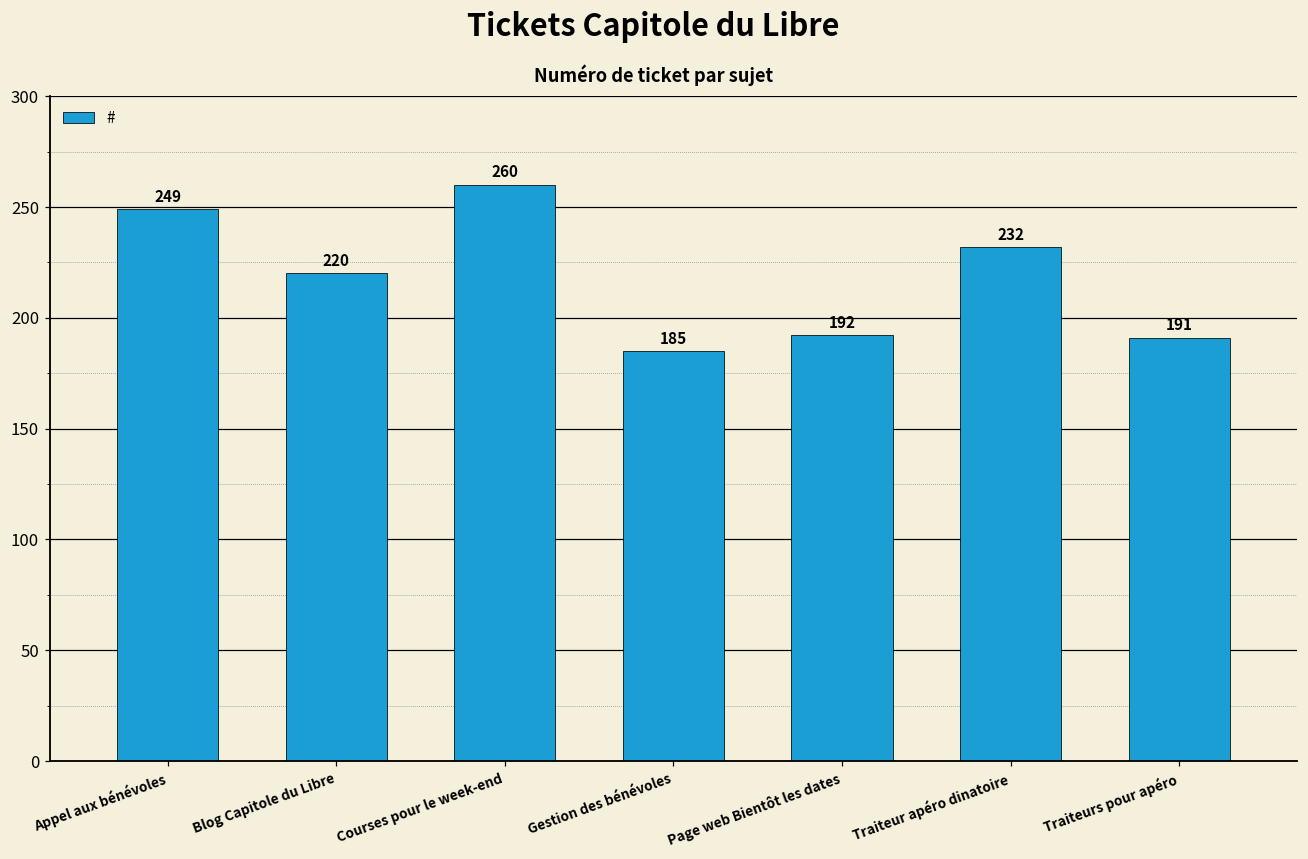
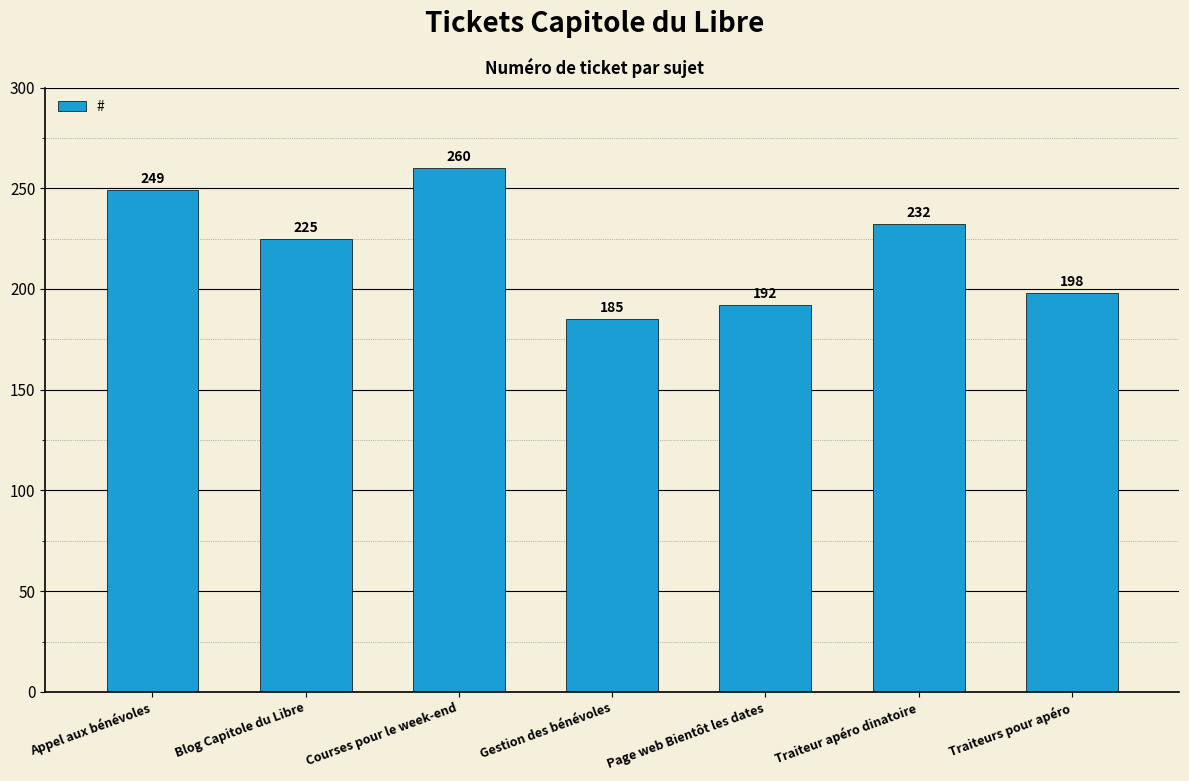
  {
    "Appel aux bénévoles": 249,
-   "Blog Capitole du Libre": 220,
+   "Blog Capitole du Libre": 225,
    "Courses pour le week-end": 260,
    "Gestion des bénévoles": 185,
    "Page web Bientôt les dates": 192,
    "Traiteur apéro dinatoire": 232,
-   "Traiteurs pour apéro": 191
+   "Traiteurs pour apéro": 198
  }
